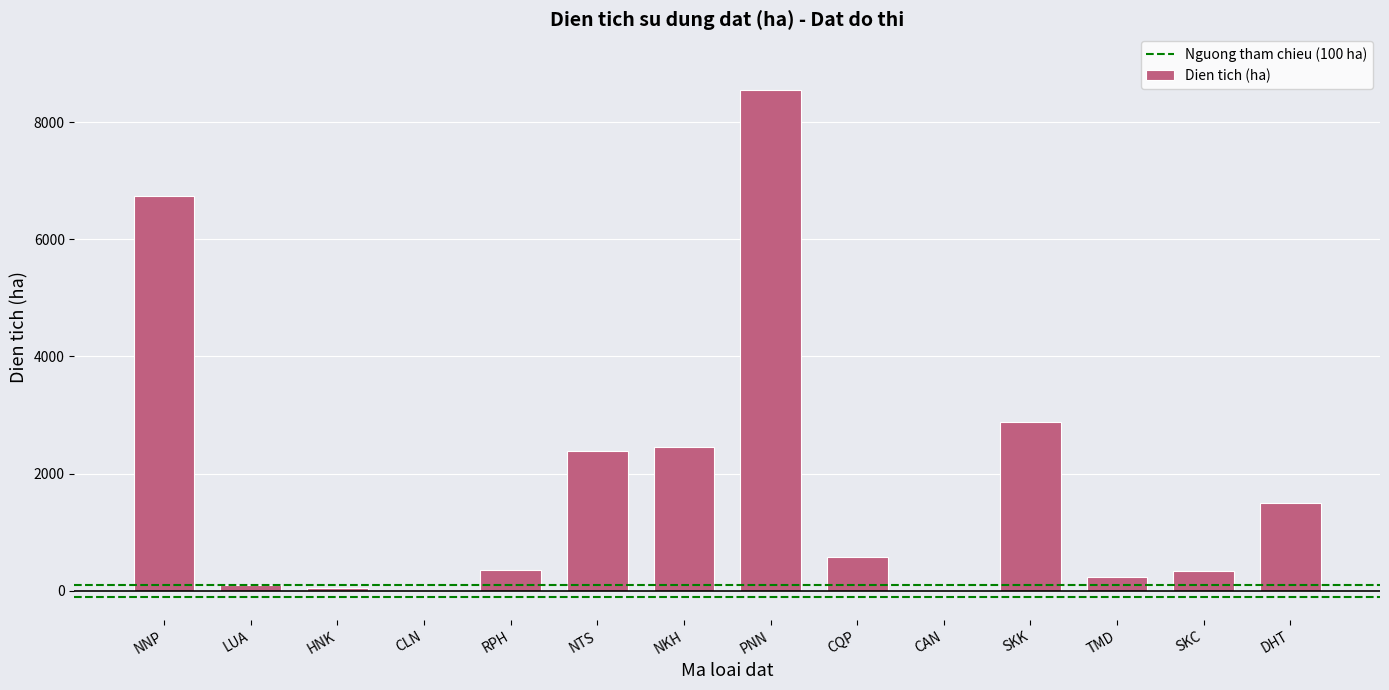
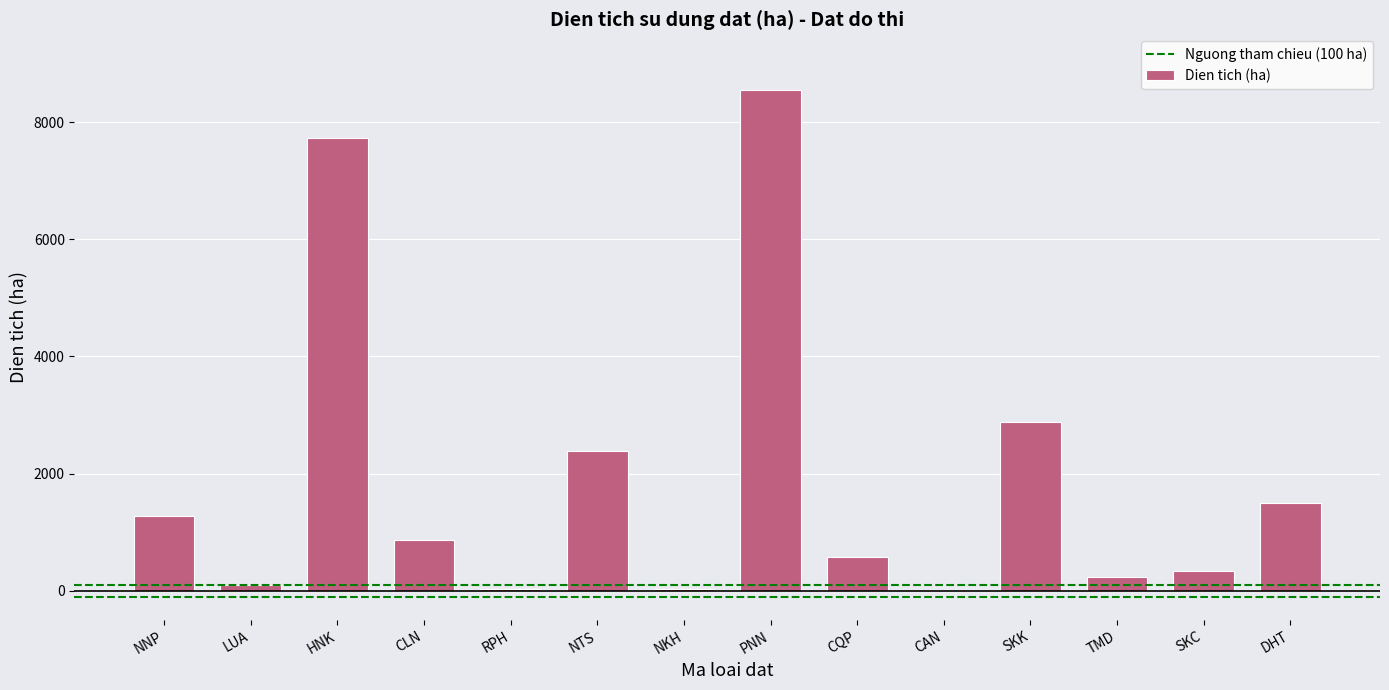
  {
-   "NNP": 6700,
+   "NNP": 1300,
    "LUA": 100,
-   "HNK": 0,
-   "CLN": 0,
-   "RPH": 400,
+   "HNK": 7700,
+   "CLN": 900,
+   "RPH": 0,
    "NTS": 2400,
-   "NKH": 2500,
+   "NKH": 0,
    "PNN": 8500,
    "CQP": 600,
    "SKK": 2900,
    "TMD": 200,
    "SKC": 300,
    "DHT": 1500
  }
